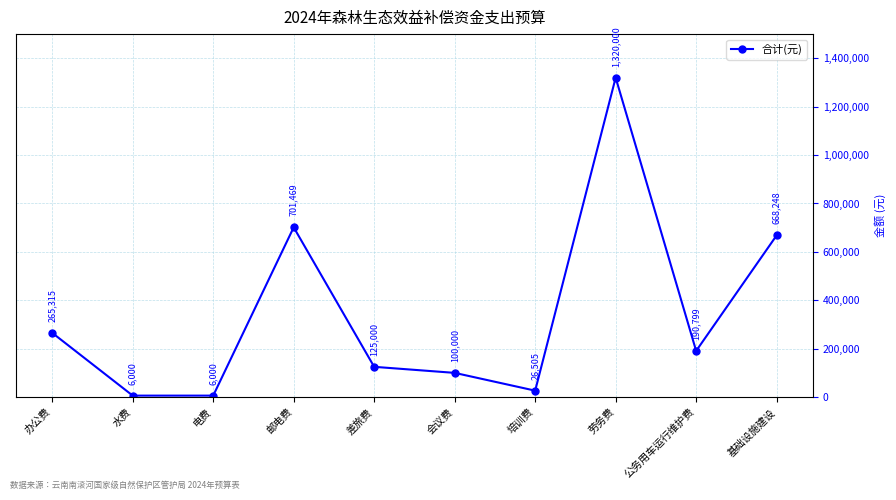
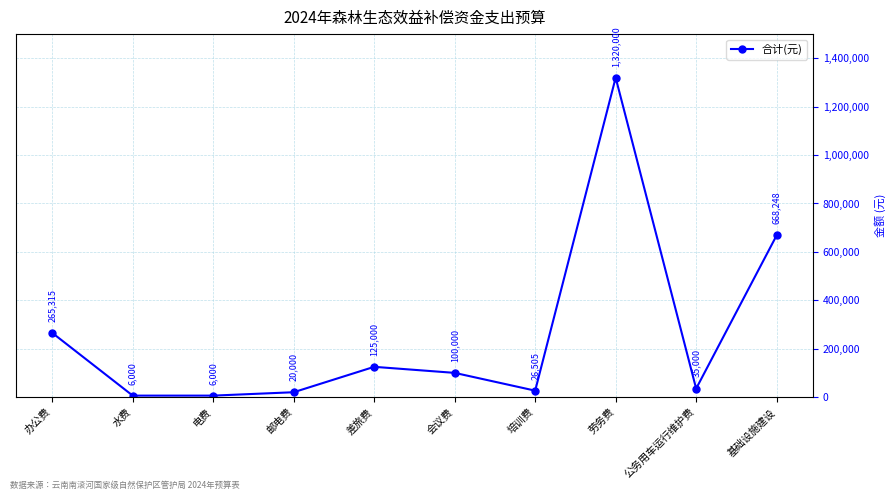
  {
    "办公费": "265,315",
    "水费": "6,000",
    "电费": "6,000",
-   "邮电费": "701,469",
+   "邮电费": "20,000",
    "差旅费": "125,000",
    "会议费": "100,000",
    "培训费": "26,505",
    "劳务费": "1,320,000",
-   "公务用车运行维护费": "190,799",
+   "公务用车运行维护费": "35,000",
    "基础设施建设": "668,248"
  }
